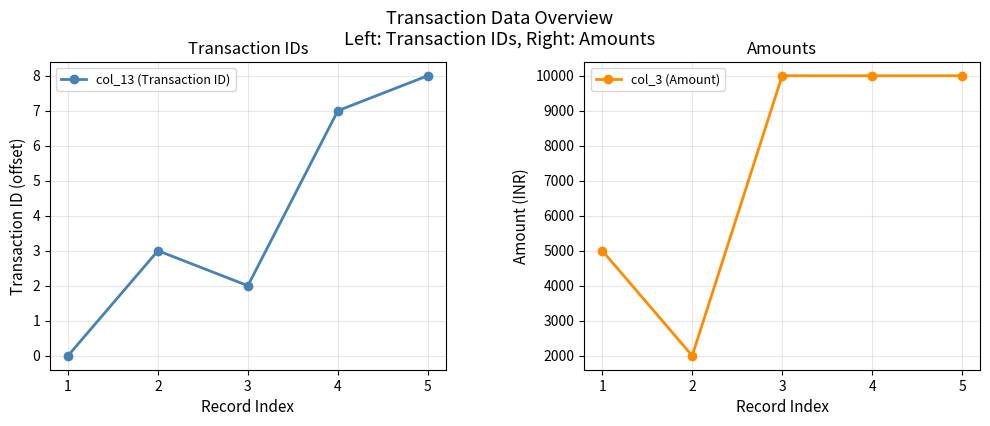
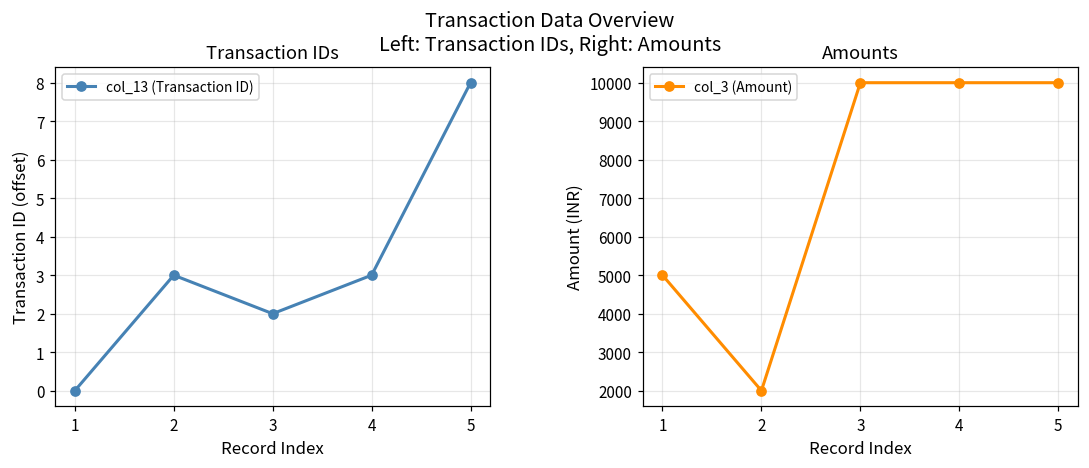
  {
    "Transaction IDs": {
      "1": 0.0,
      "2": 3.0,
      "3": 2.0,
-     "4": 7.0,
+     "4": 3.0,
      "5": 8.0
    },
    "Amounts": {
      "1": 5000,
      "2": 2000,
      "3": 10000,
      "4": 10000,
      "5": 10000
    }
  }
